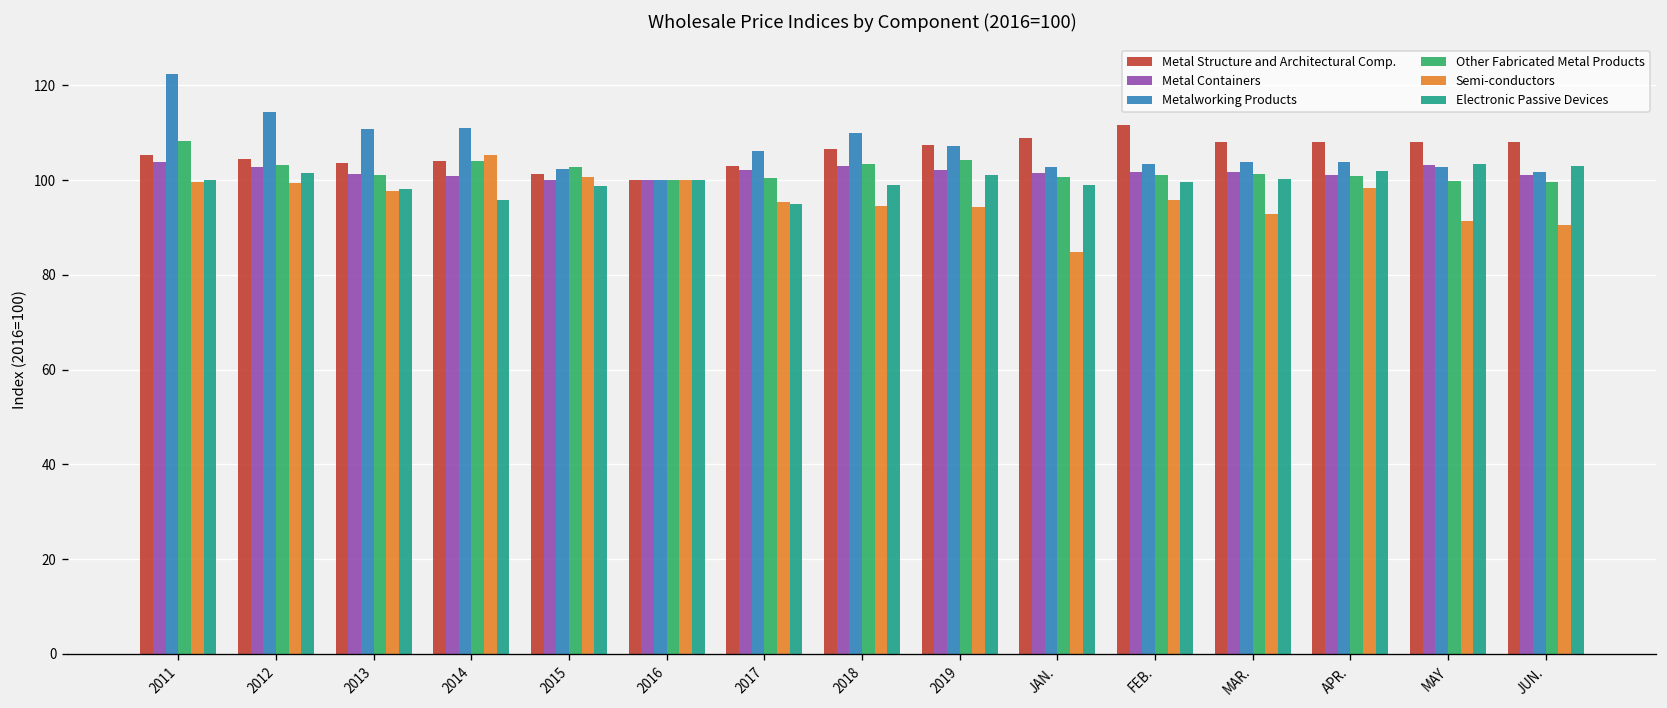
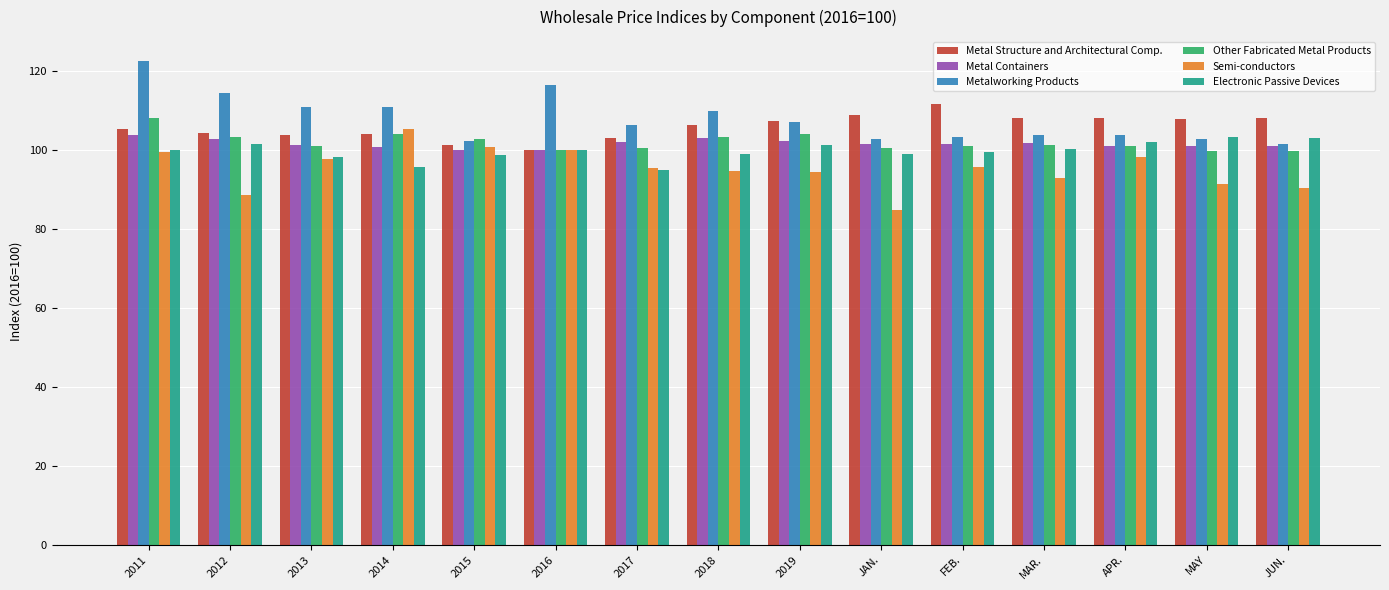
  {
    "Metal Structure and Architectural Comp.": {
      "2011": 105,
      "2012": 104,
      "2013": 104,
      "2014": 104,
      "2015": 101,
      "2016": 100,
      "2017": 103,
      "2018": 106,
      "2019": 107,
      "JAN.": 109,
      "FEB.": 112,
      "MAR.": 108,
      "APR.": 108,
      "MAY": 108,
      "JUN.": 108
    },
    "Metal Containers": {
      "2011": 104,
      "2012": 103,
      "2013": 101,
      "2014": 101,
      "2015": 100,
      "2016": 100,
      "2017": 102,
      "2018": 103,
      "2019": 102,
      "JAN.": 101,
      "FEB.": 102,
      "MAR.": 102,
      "APR.": 101,
-     "MAY": 103,
+     "MAY": 101,
      "JUN.": 101
    },
    "Metalworking Products": {
      "2011": 122,
      "2012": 114,
      "2013": 111,
      "2014": 111,
      "2015": 102,
-     "2016": 100,
+     "2016": 116,
      "2017": 106,
      "2018": 110,
      "2019": 107,
      "JAN.": 103,
      "FEB.": 103,
      "MAR.": 104,
      "APR.": 104,
      "MAY": 103,
      "JUN.": 102
    },
    "Semi-conductors": {
      "2011": 100,
-     "2012": 99,
+     "2012": 89,
      "2013": 98,
      "2014": 105,
      "2015": 101,
      "2016": 100,
      "2017": 95,
      "2018": 95,
      "2019": 94,
      "JAN.": 85,
      "FEB.": 96,
      "MAR.": 93,
      "APR.": 98,
      "MAY": 91,
      "JUN.": 90
    }
  }
